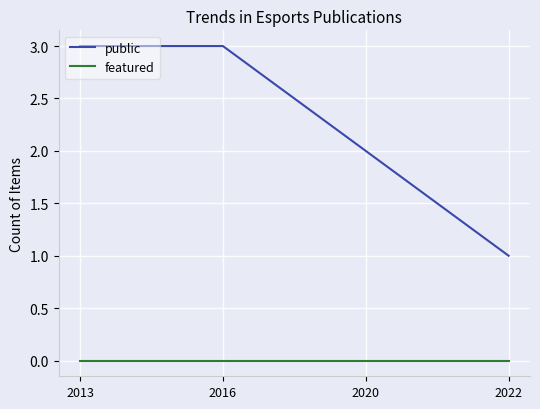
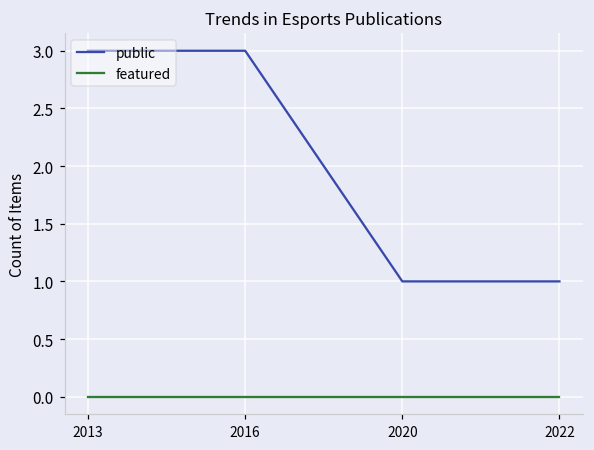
  {
    "public": {
      "2016": 3,
-     "2020": 2,
+     "2020": 1,
      "2022": 1
    },
    "featured": {
      "2013": 0,
      "2016": 0,
      "2020": 0,
      "2022": 0
    }
  }
